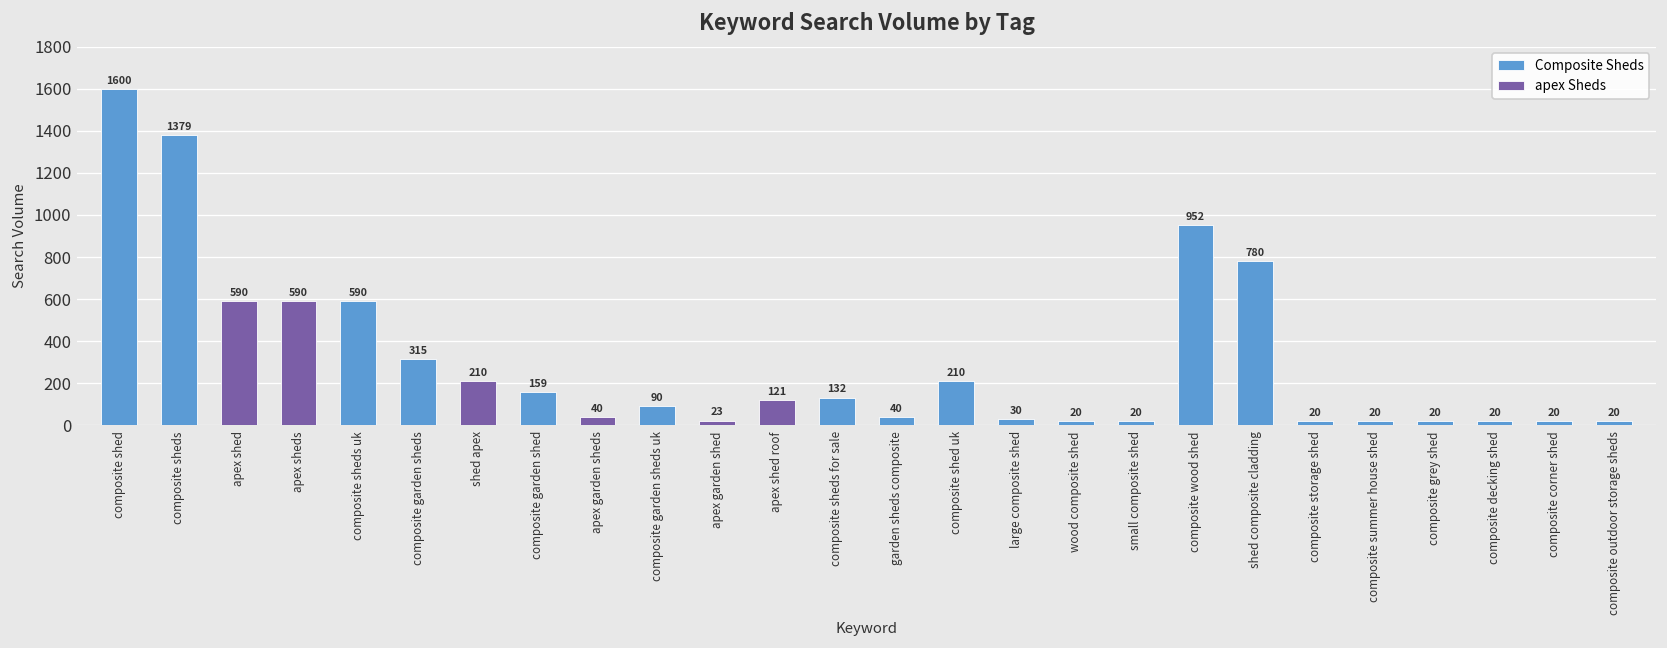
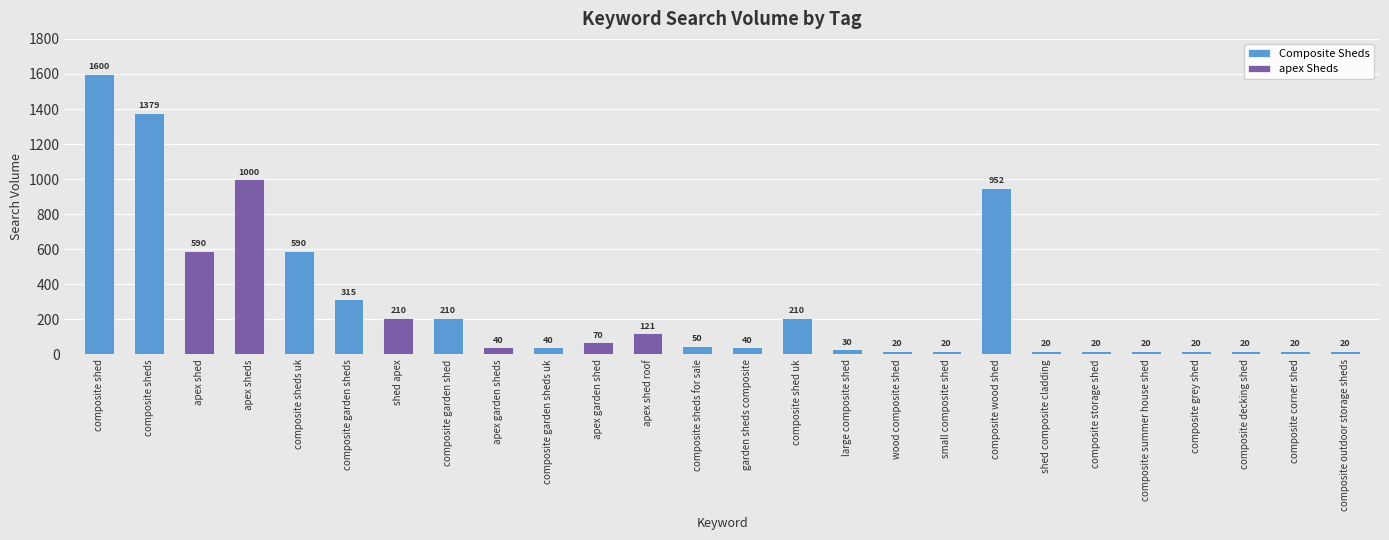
  {
    "composite shed": 1600,
    "composite sheds": 1379,
    "apex shed": 590,
-   "apex sheds": 590,
+   "apex sheds": 1000,
    "composite sheds uk": 590,
    "composite garden sheds": 315,
    "shed apex": 210,
-   "composite garden shed": 159,
+   "composite garden shed": 210,
    "apex garden sheds": 40,
-   "composite garden sheds uk": 90,
-   "apex garden shed": 23,
+   "composite garden sheds uk": 40,
+   "apex garden shed": 70,
    "apex shed roof": 121,
-   "composite sheds for sale": 132,
+   "composite sheds for sale": 50,
    "garden sheds composite": 40,
    "composite shed uk": 210,
    "large composite shed": 30,
    "wood composite shed": 20,
    "small composite shed": 20,
    "composite wood shed": 952,
-   "shed composite cladding": 780,
+   "shed composite cladding": 20,
    "composite storage shed": 20,
    "composite summer house shed": 20,
    "composite grey shed": 20,
    "composite decking shed": 20,
    "composite corner shed": 20,
    "composite outdoor storage sheds": 20
  }
